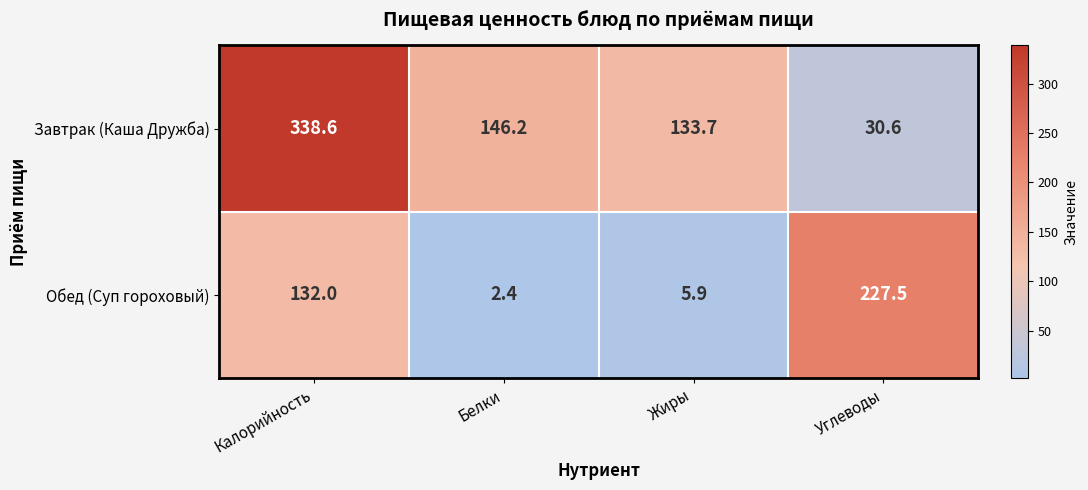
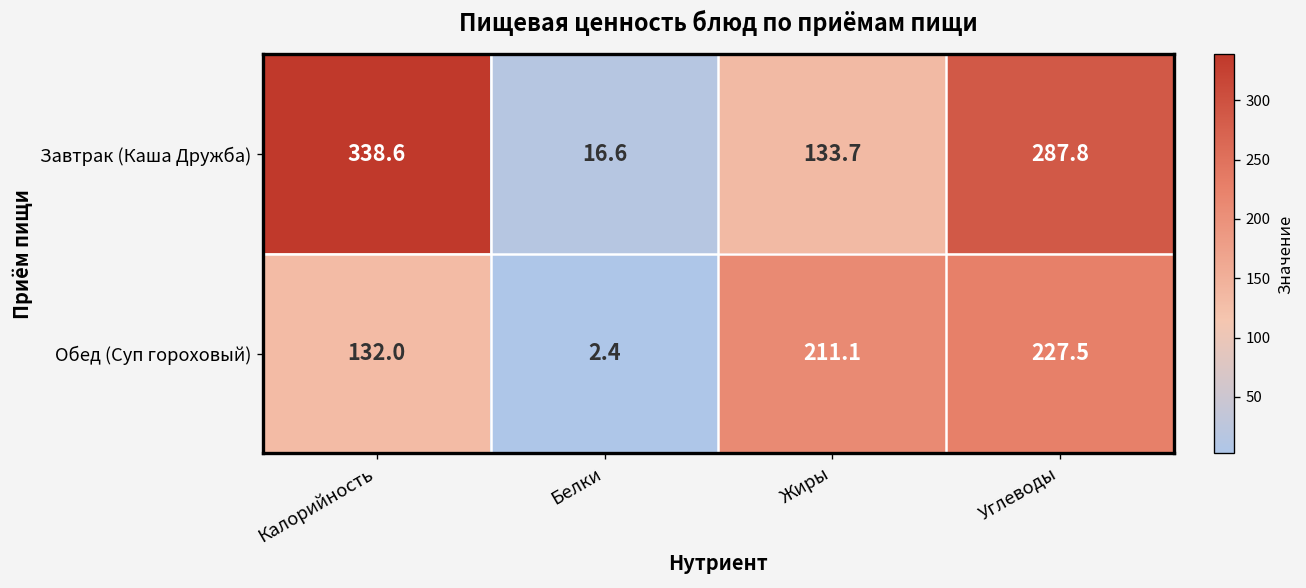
  {
    "Завтрак (Каша Дружба)": {
      "Калорийность": 338.6,
-     "Белки": 146.2,
+     "Белки": 16.6,
      "Жиры": 133.7,
-     "Углеводы": 30.6
+     "Углеводы": 287.8
    },
    "Обед (Суп гороховый)": {
      "Калорийность": 132.0,
      "Белки": 2.4,
-     "Жиры": 5.9,
+     "Жиры": 211.1,
      "Углеводы": 227.5
    }
  }
